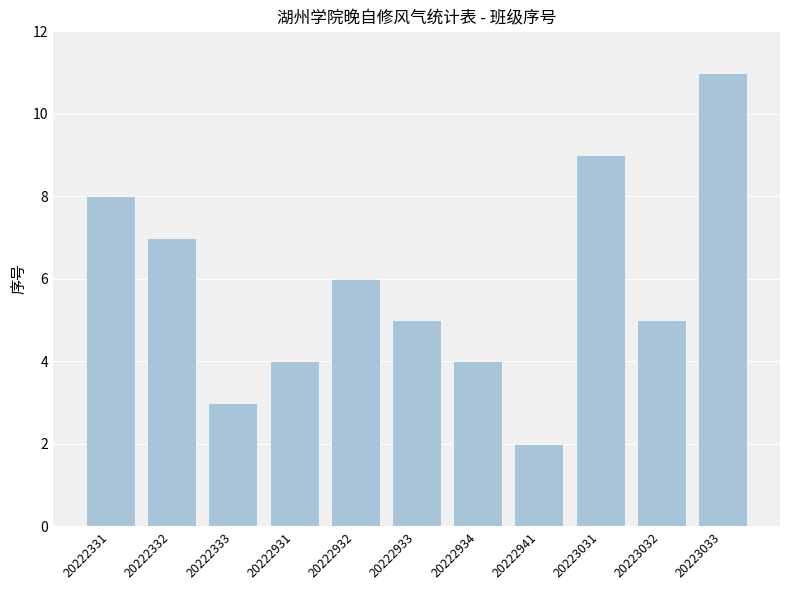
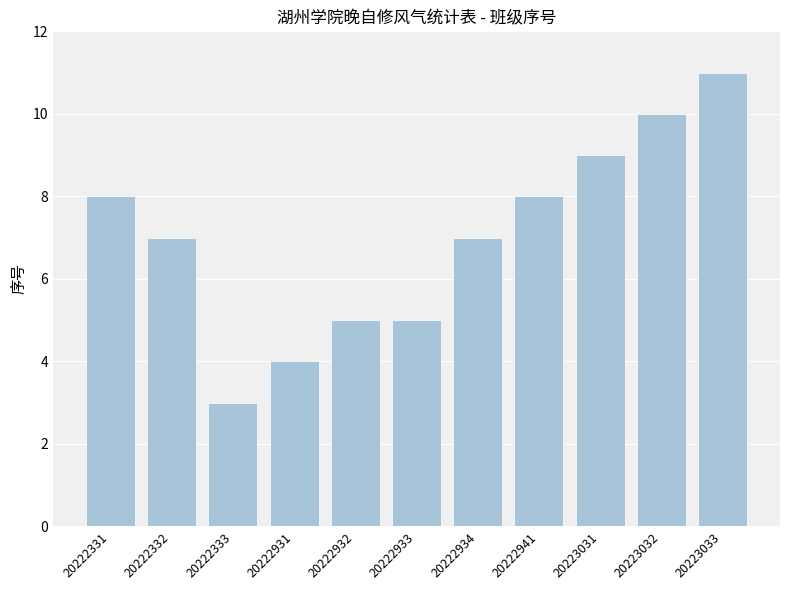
  {
    "20222331": 8,
    "20222332": 7,
    "20222333": 3,
    "20222931": 4,
-   "20222932": 6,
+   "20222932": 5,
    "20222933": 5,
-   "20222934": 4,
-   "20222941": 2,
+   "20222934": 7,
+   "20222941": 8,
    "20223031": 9,
-   "20223032": 5,
+   "20223032": 10,
    "20223033": 11
  }
